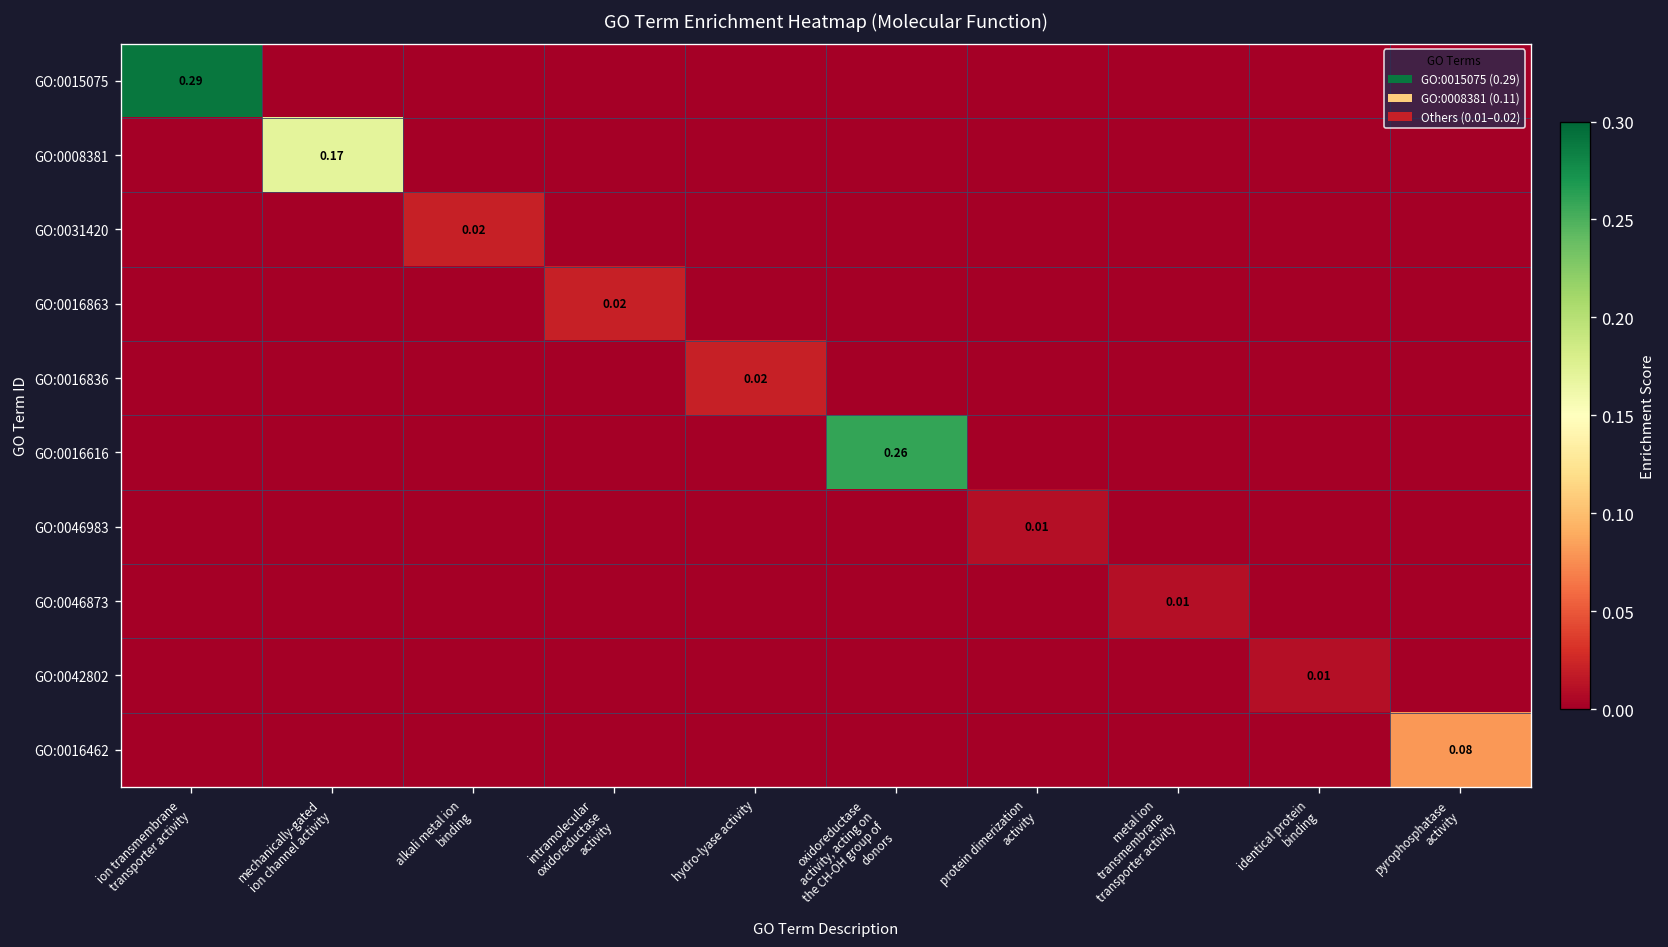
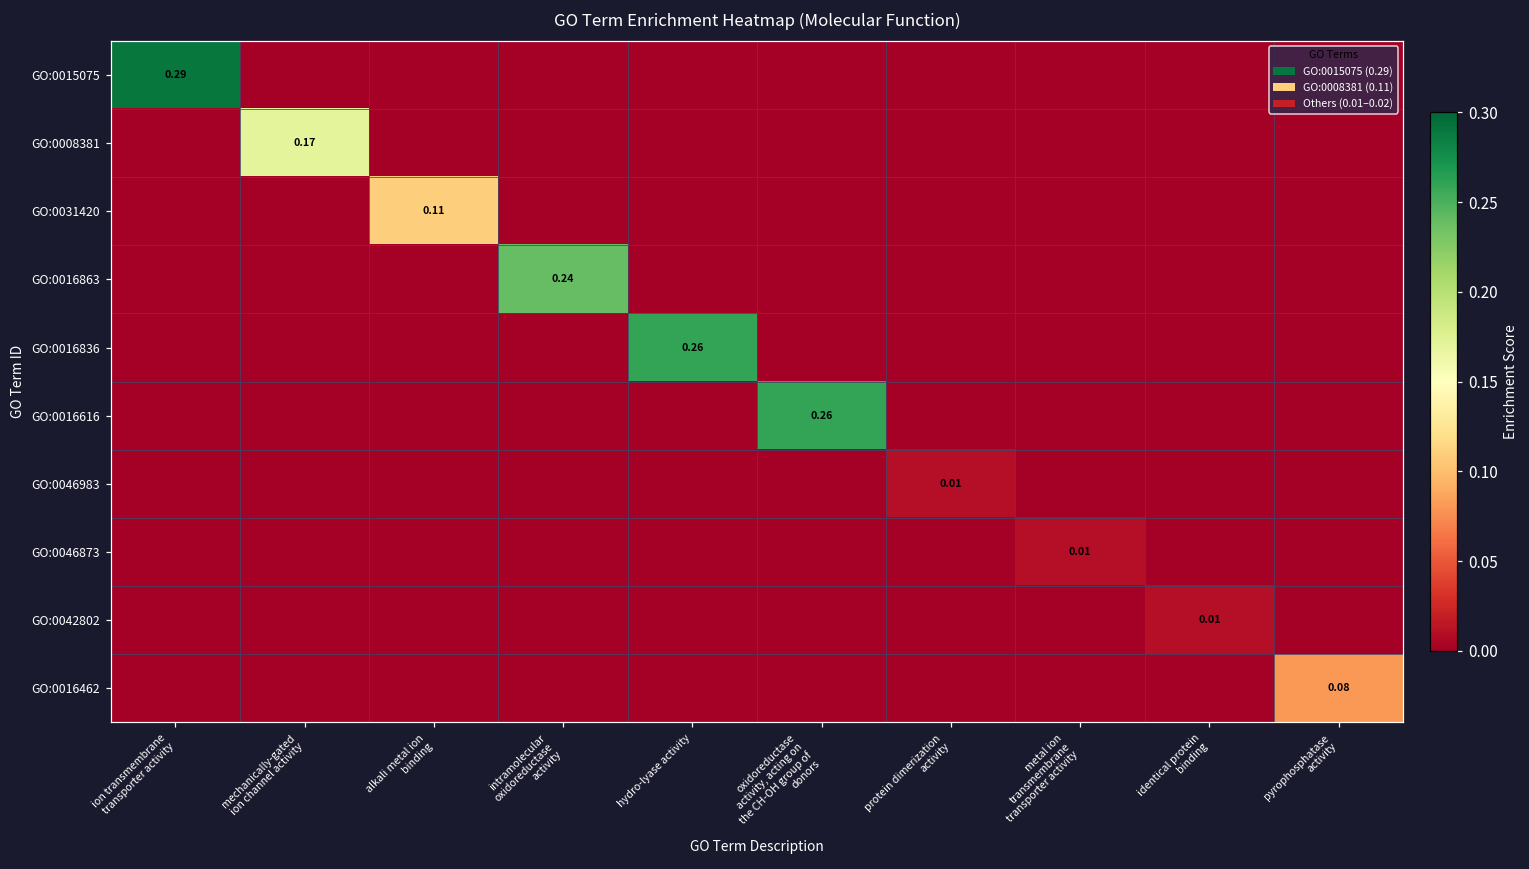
  {
    "GO:0015075": {
      "ion transmembrane transporter activity": 0.29
    },
    "GO:0008381": {
      "mechanically-gated ion channel activity": 0.17
    },
    "GO:0031420": {
-     "alkali metal ion binding": 0.02
+     "alkali metal ion binding": 0.11
    },
    "GO:0016863": {
-     "intramolecular oxidoreductase activity": 0.02
+     "intramolecular oxidoreductase activity": 0.24
    },
    "GO:0016836": {
-     "hydro-lyase activity": 0.02
+     "hydro-lyase activity": 0.26
    },
    "GO:0016616": {
      "oxidoreductase activity, acting on the CH-OH group of donors": 0.26
    },
    "GO:0046983": {
      "protein dimerization activity": 0.01
    },
    "GO:0046873": {
      "metal ion transmembrane transporter activity": 0.01
    },
    "GO:0042802": {
      "identical protein binding": 0.01
    },
    "GO:0016462": {
      "pyrophosphatase activity": 0.08
    }
  }
